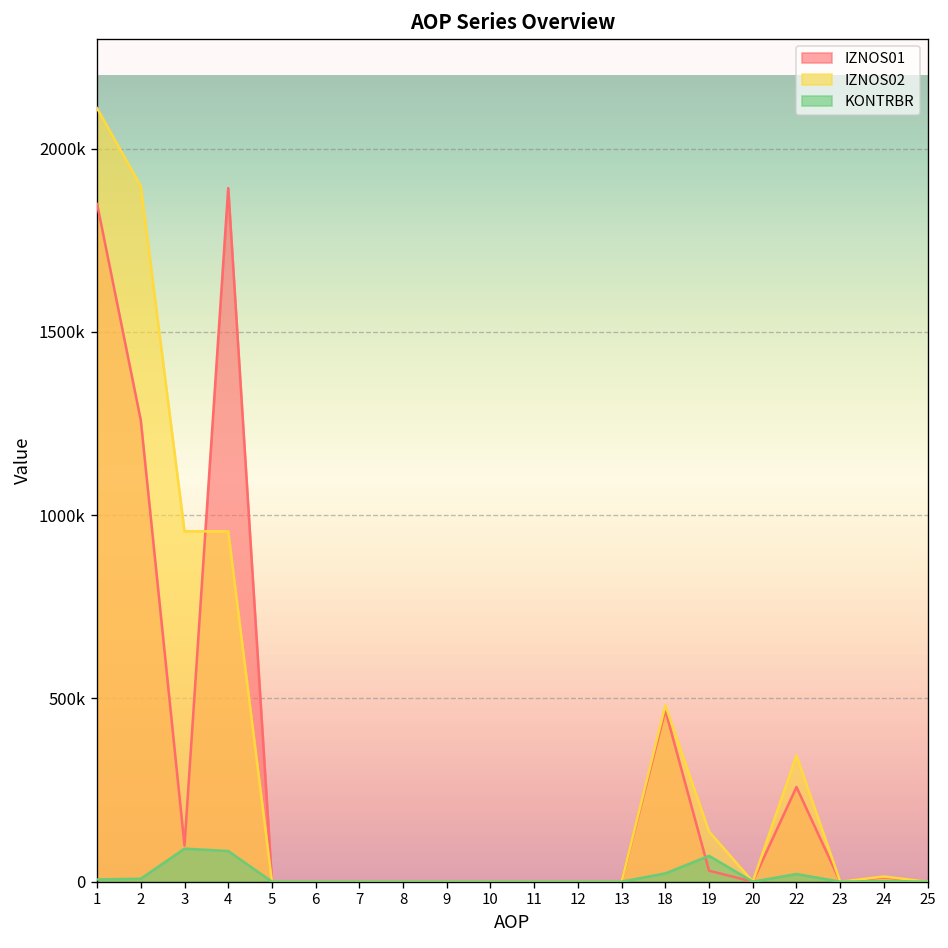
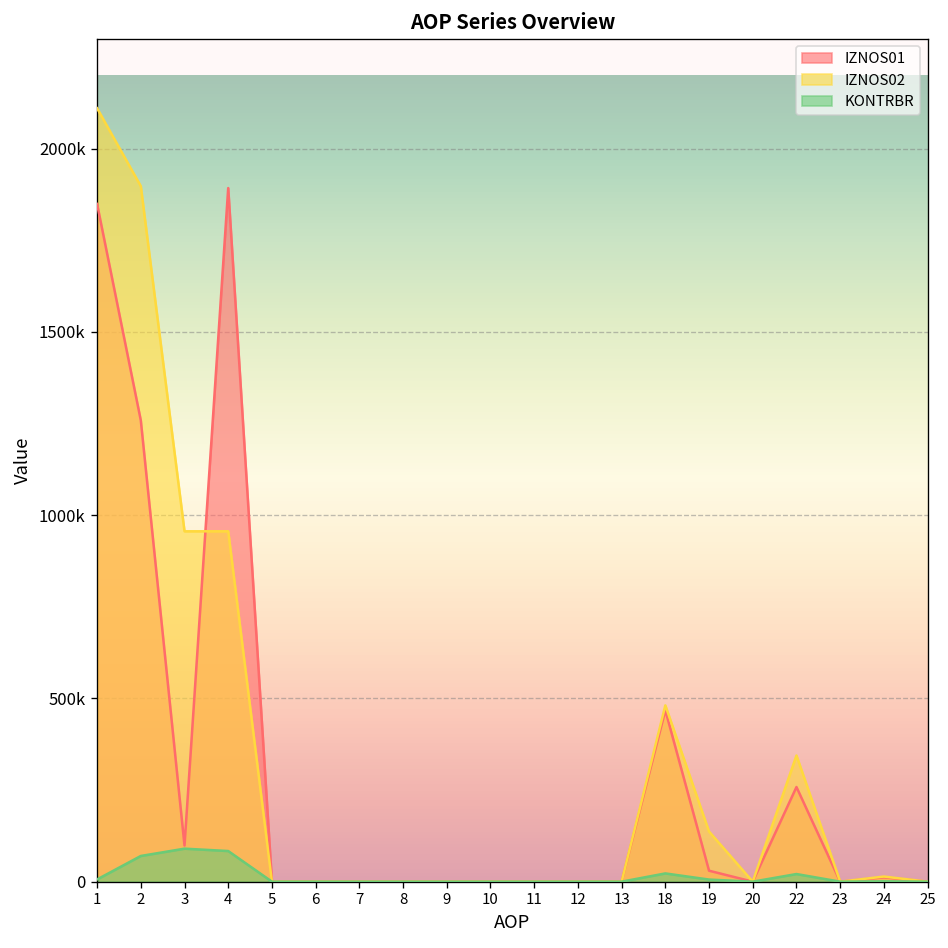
  {
    "IZNOS01": {
      "1": 1850000,
      "2": 1260000,
      "3": 100000,
      "4": 1890000,
      "18": 470000,
      "19": 30000,
      "22": 260000
    },
    "IZNOS02": {
      "1": 2110000,
      "2": 1900000,
      "3": 960000,
      "4": 960000,
      "18": 480000,
      "19": 140000,
      "22": 340000
    },
    "KONTRBR": {
      "1": 10000,
-     "2": 10000,
+     "2": 70000,
      "3": 90000,
      "4": 80000,
      "18": 20000,
-     "19": 70000,
+     "19": 10000,
      "22": 20000,
      "24": 0
    }
  }
